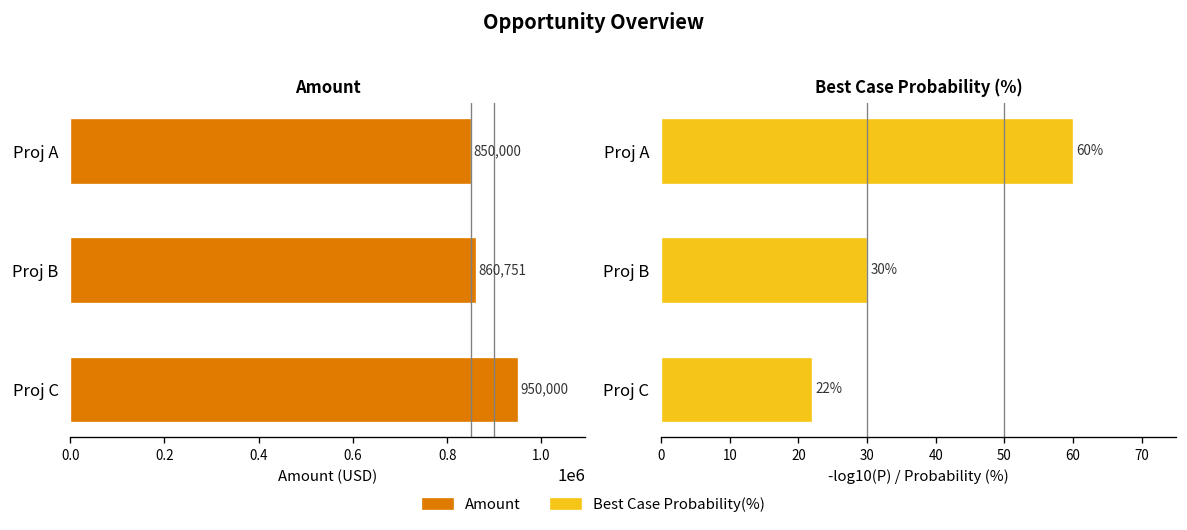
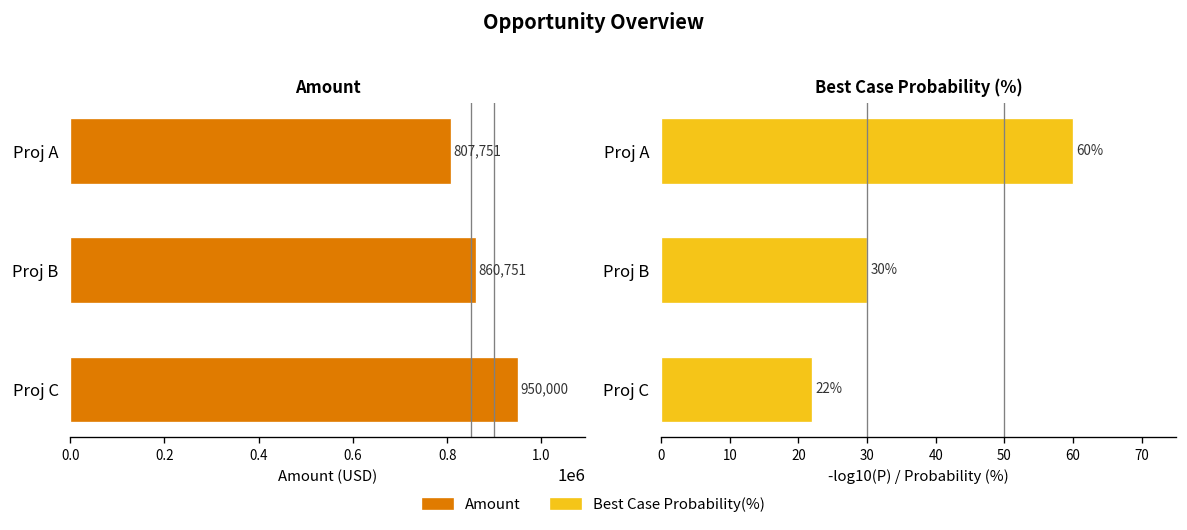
  {
    "Amount": {
-     "Proj A": "850,000",
+     "Proj A": "807,751",
      "Proj B": "860,751",
      "Proj C": "950,000"
    },
    "Best Case Probability (%)": {
      "Proj A": "60%",
      "Proj B": "30%",
      "Proj C": "22%"
    }
  }
